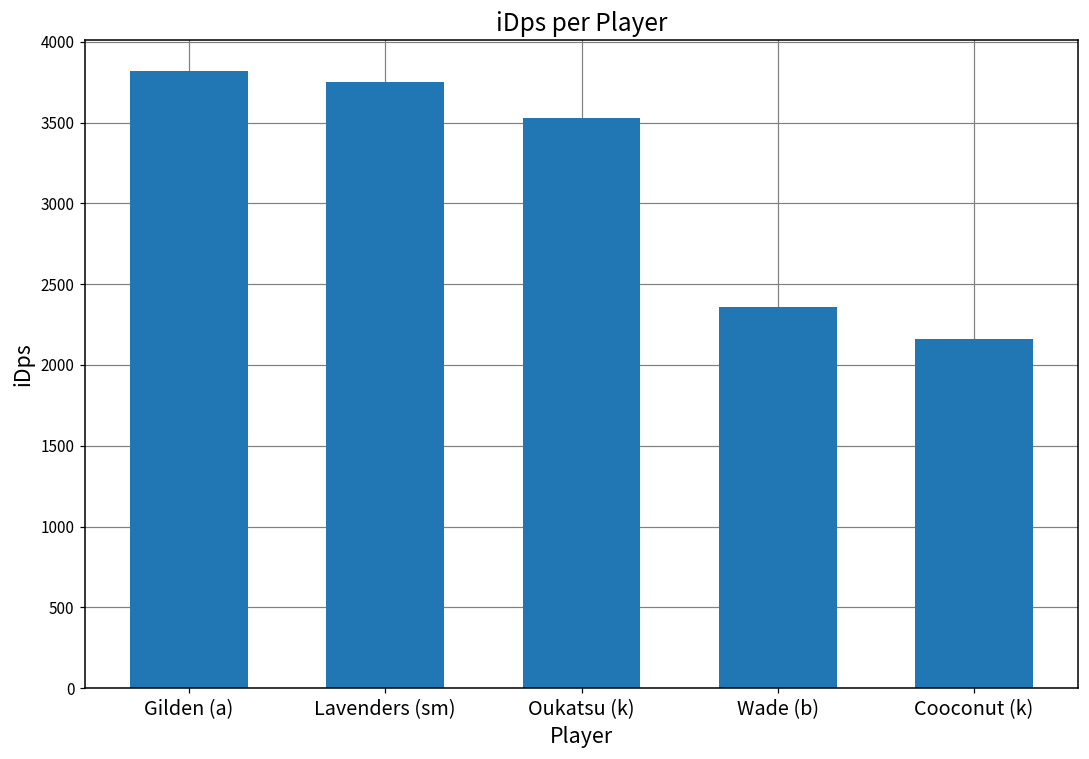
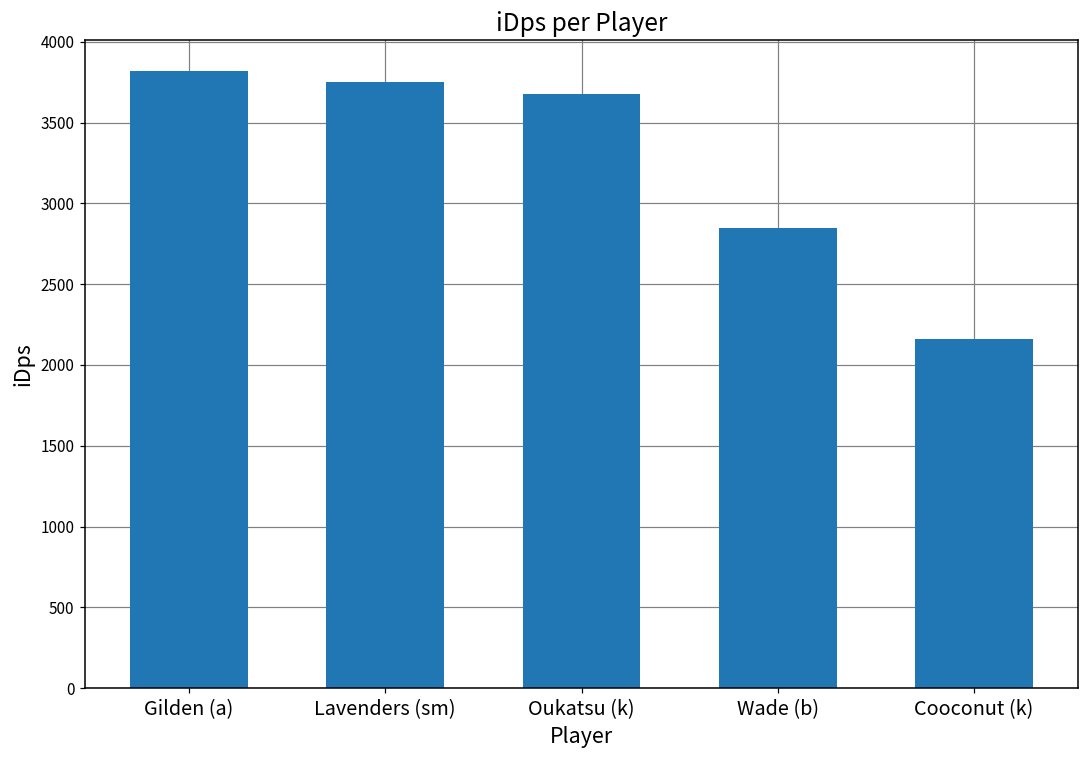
  {
    "Gilden (a)": 3820,
    "Lavenders (sm)": 3750,
-   "Oukatsu (k)": 3530,
-   "Wade (b)": 2360,
+   "Oukatsu (k)": 3680,
+   "Wade (b)": 2850,
    "Cooconut (k)": 2160
  }
